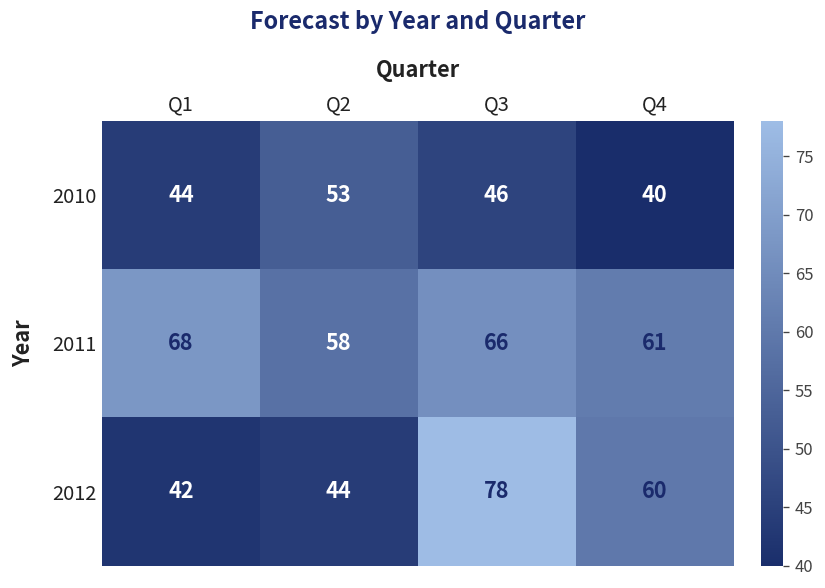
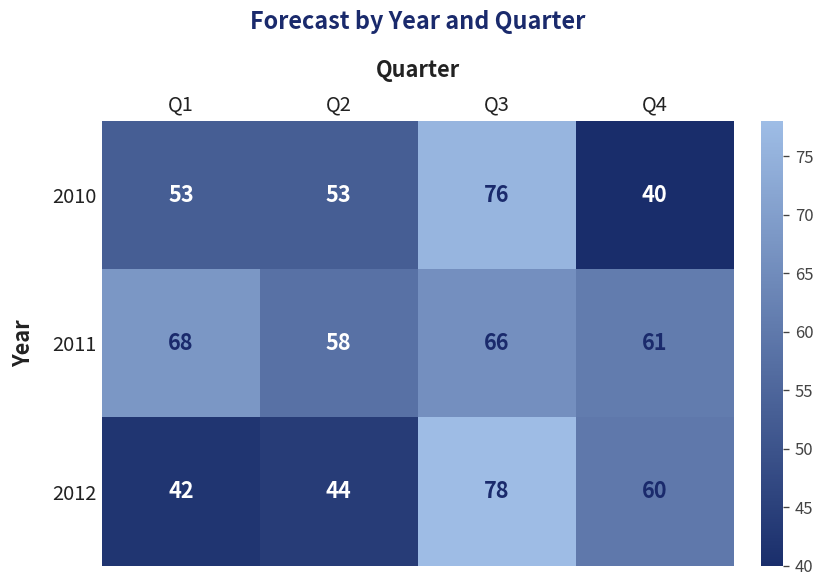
  {
    "2010": {
-     "Q1": 44,
+     "Q1": 53,
      "Q2": 53,
-     "Q3": 46,
+     "Q3": 76,
      "Q4": 40
    },
    "2011": {
      "Q1": 68,
      "Q2": 58,
      "Q3": 66,
      "Q4": 61
    },
    "2012": {
      "Q1": 42,
      "Q2": 44,
      "Q3": 78,
      "Q4": 60
    }
  }
